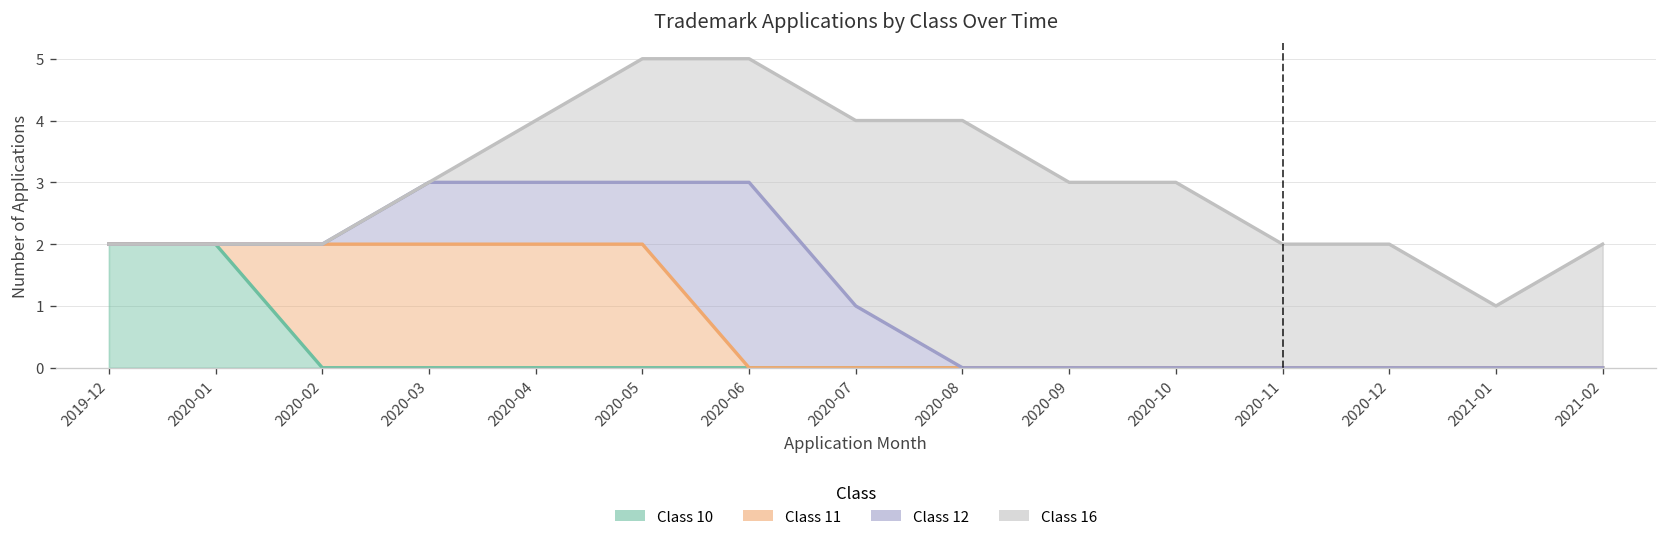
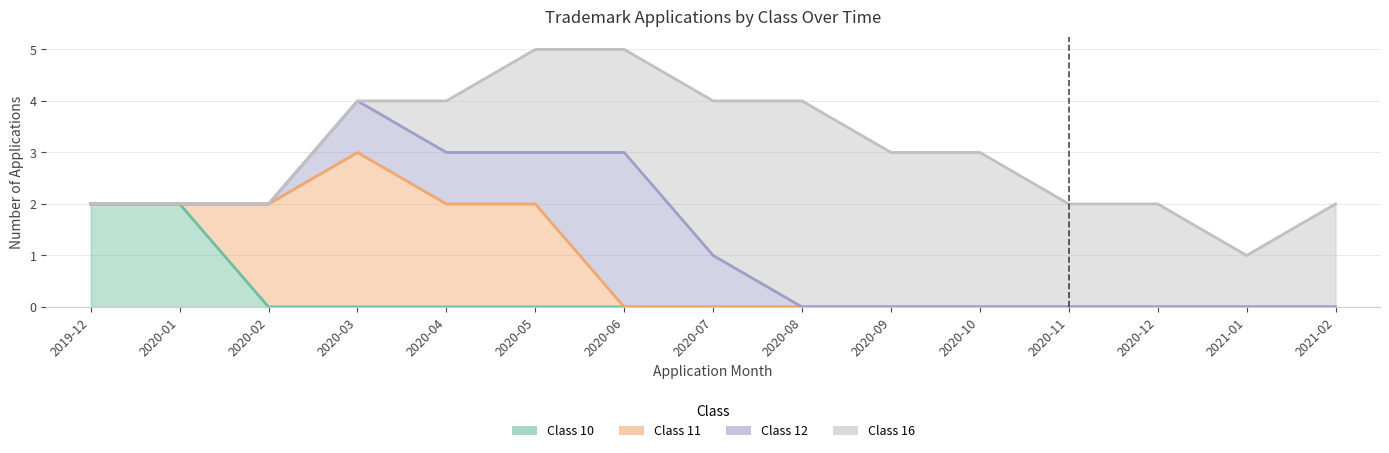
  {
    "Class 11": {
-     "2020-03": 2,
+     "2020-03": 3,
      "2020-04": 2,
      "2020-05": 2
    }
  }
